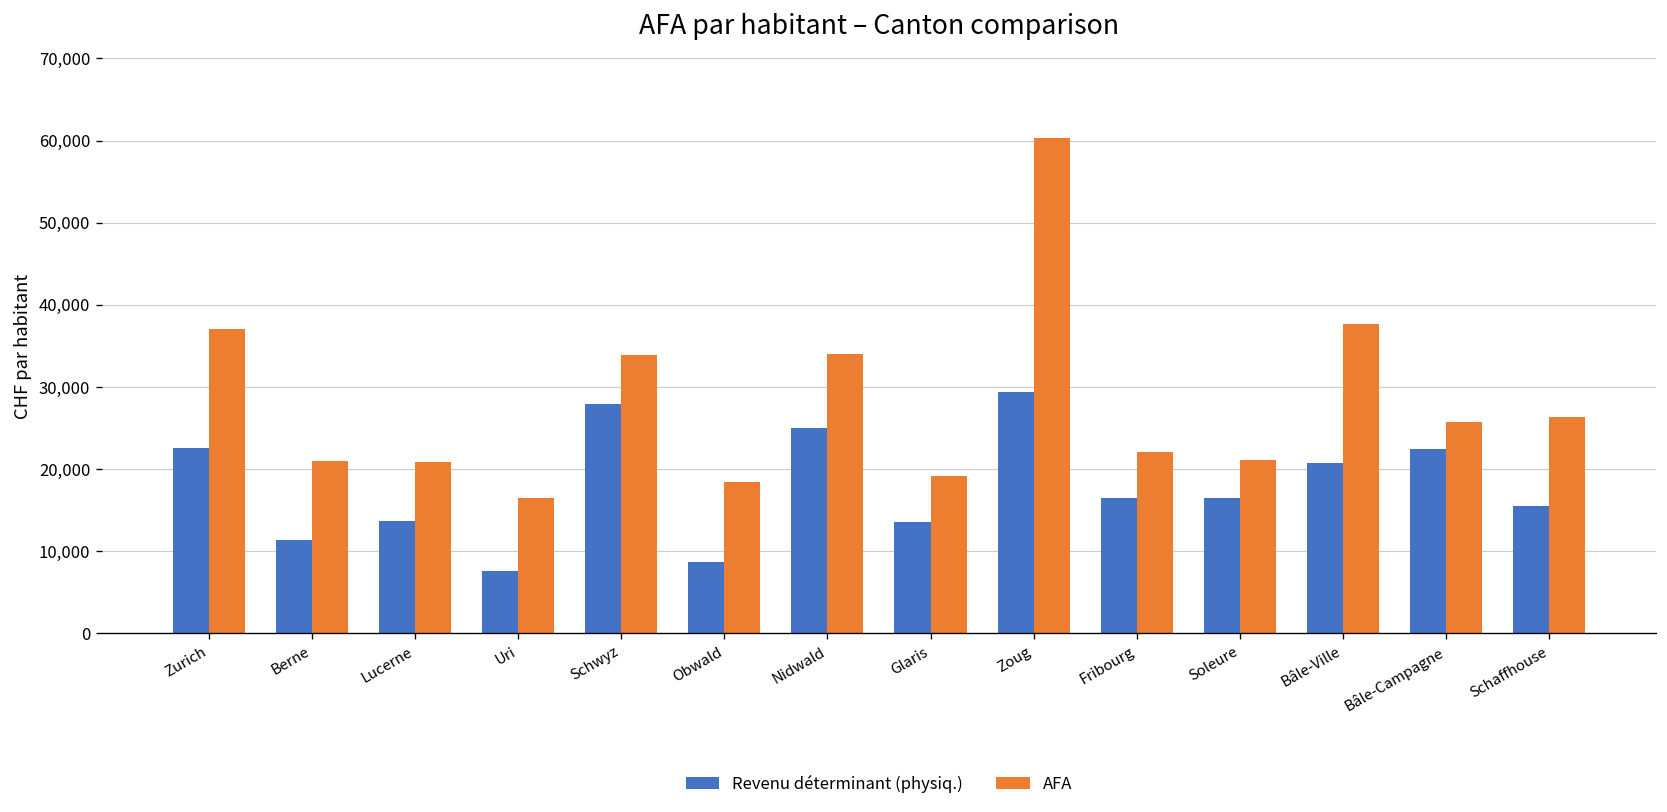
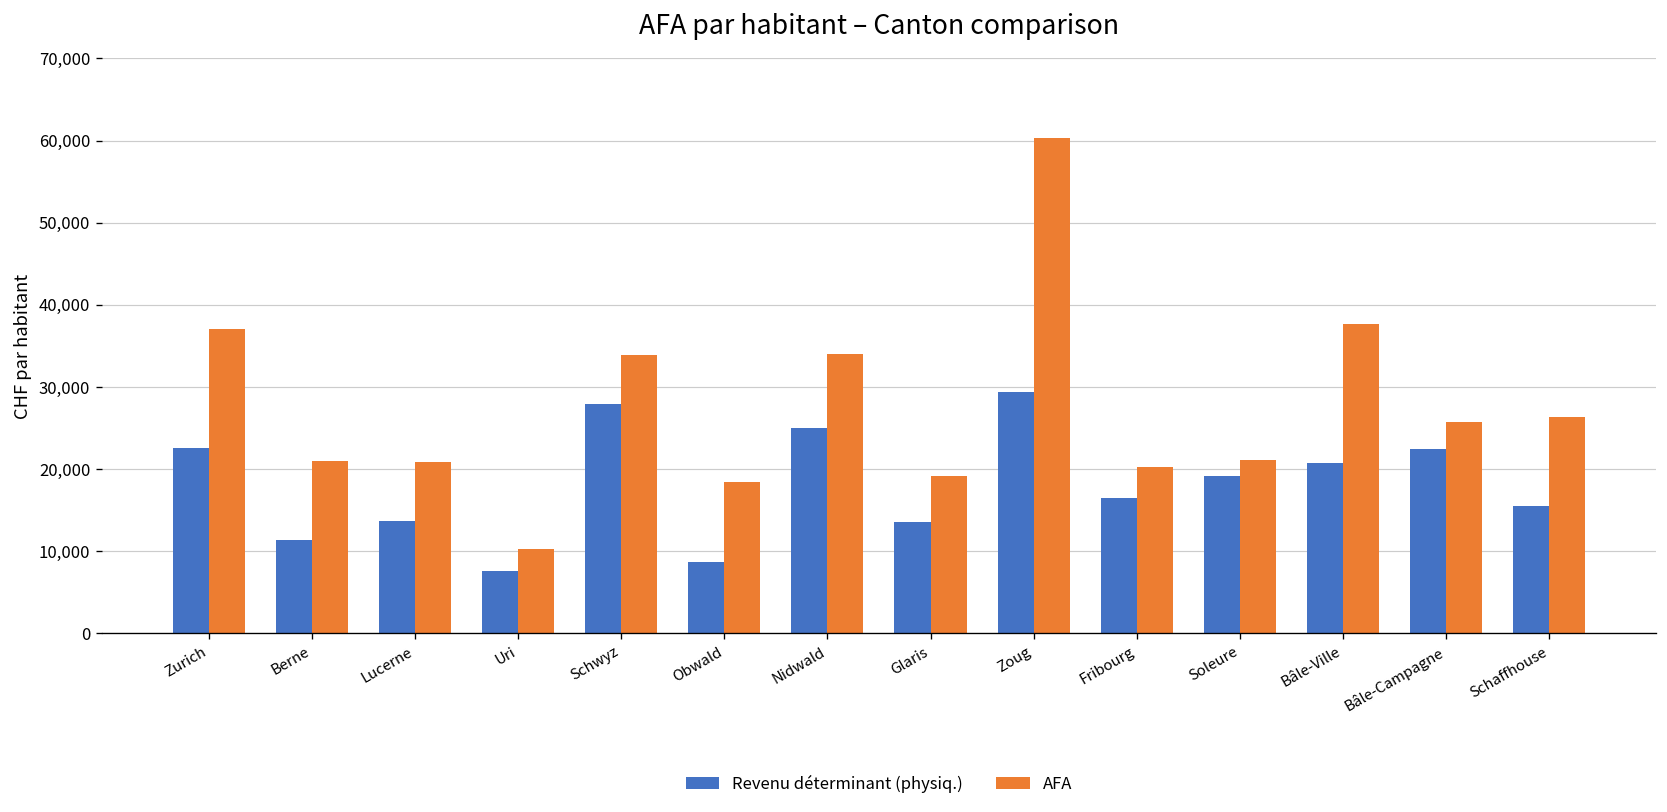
  {
    "Revenu déterminant (physiq.)": {
      "Zurich": "23,000",
      "Berne": "11,000",
      "Lucerne": "14,000",
      "Uri": "8,000",
      "Schwyz": "28,000",
      "Obwald": "9,000",
      "Nidwald": "25,000",
      "Glaris": "14,000",
      "Zoug": "29,000",
      "Fribourg": "16,000",
-     "Soleure": "16,000",
+     "Soleure": "19,000",
      "Bâle-Ville": "21,000",
      "Bâle-Campagne": "22,000",
      "Schaffhouse": "15,000"
    },
    "AFA": {
      "Zurich": "37,000",
      "Berne": "21,000",
      "Lucerne": "21,000",
-     "Uri": "16,000",
+     "Uri": "10,000",
      "Schwyz": "34,000",
      "Obwald": "18,000",
      "Nidwald": "34,000",
      "Glaris": "19,000",
      "Zoug": "60,000",
-     "Fribourg": "22,000",
+     "Fribourg": "20,000",
      "Soleure": "21,000",
      "Bâle-Ville": "38,000",
      "Bâle-Campagne": "26,000",
      "Schaffhouse": "26,000"
    }
  }
